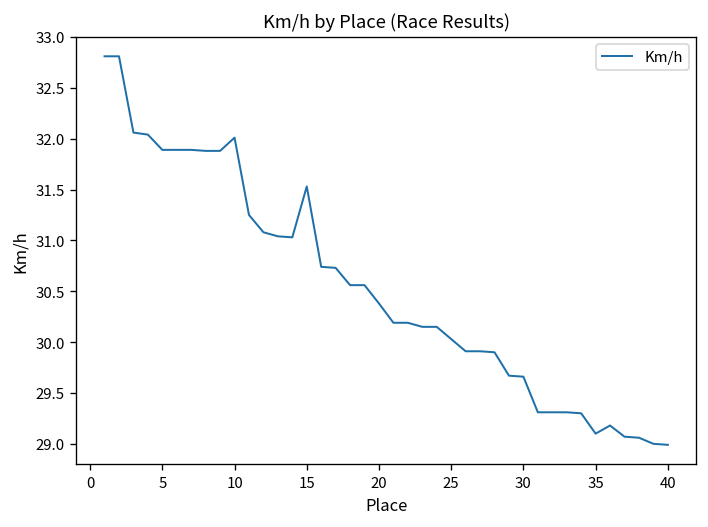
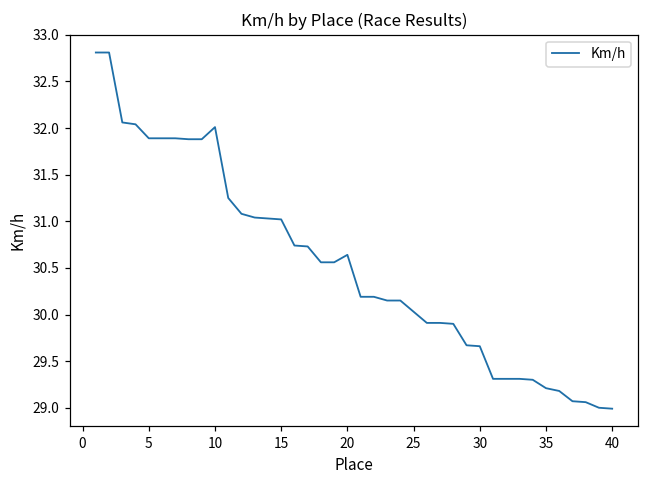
  {
    "5": 31.9,
    "10": 32.0,
-   "15": 31.5,
-   "20": 30.4,
+   "15": 31.0,
+   "20": 30.6,
    "25": 30.0,
    "30": 29.7,
-   "35": 29.1,
+   "35": 29.2,
    "40": 29.0
  }
